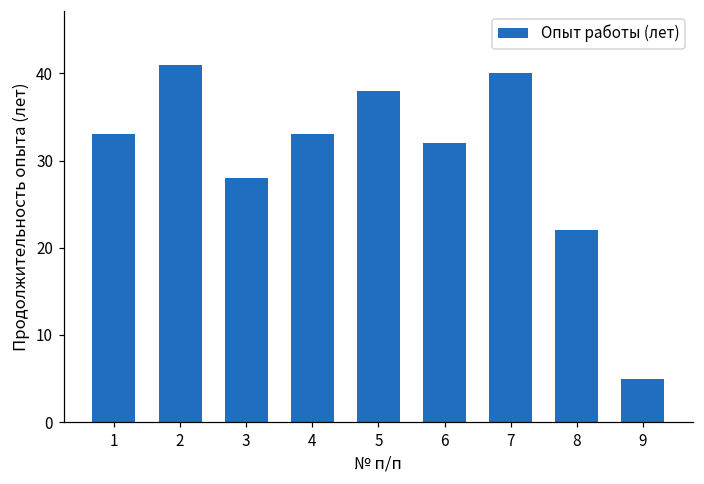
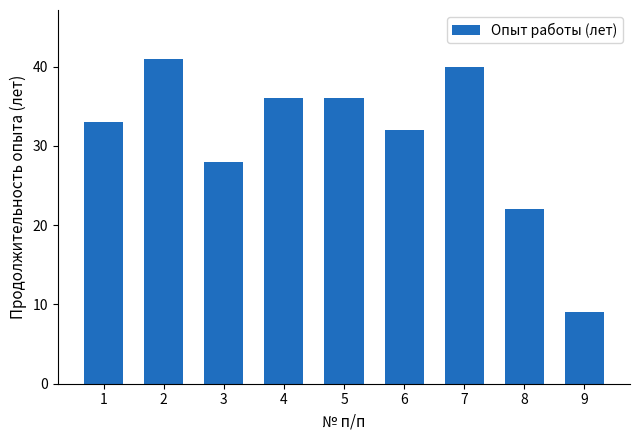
  {
    "1": 33,
    "2": 41,
    "3": 28,
-   "4": 33,
-   "5": 38,
+   "4": 36,
+   "5": 36,
    "6": 32,
    "7": 40,
    "8": 22,
-   "9": 5
+   "9": 9
  }
